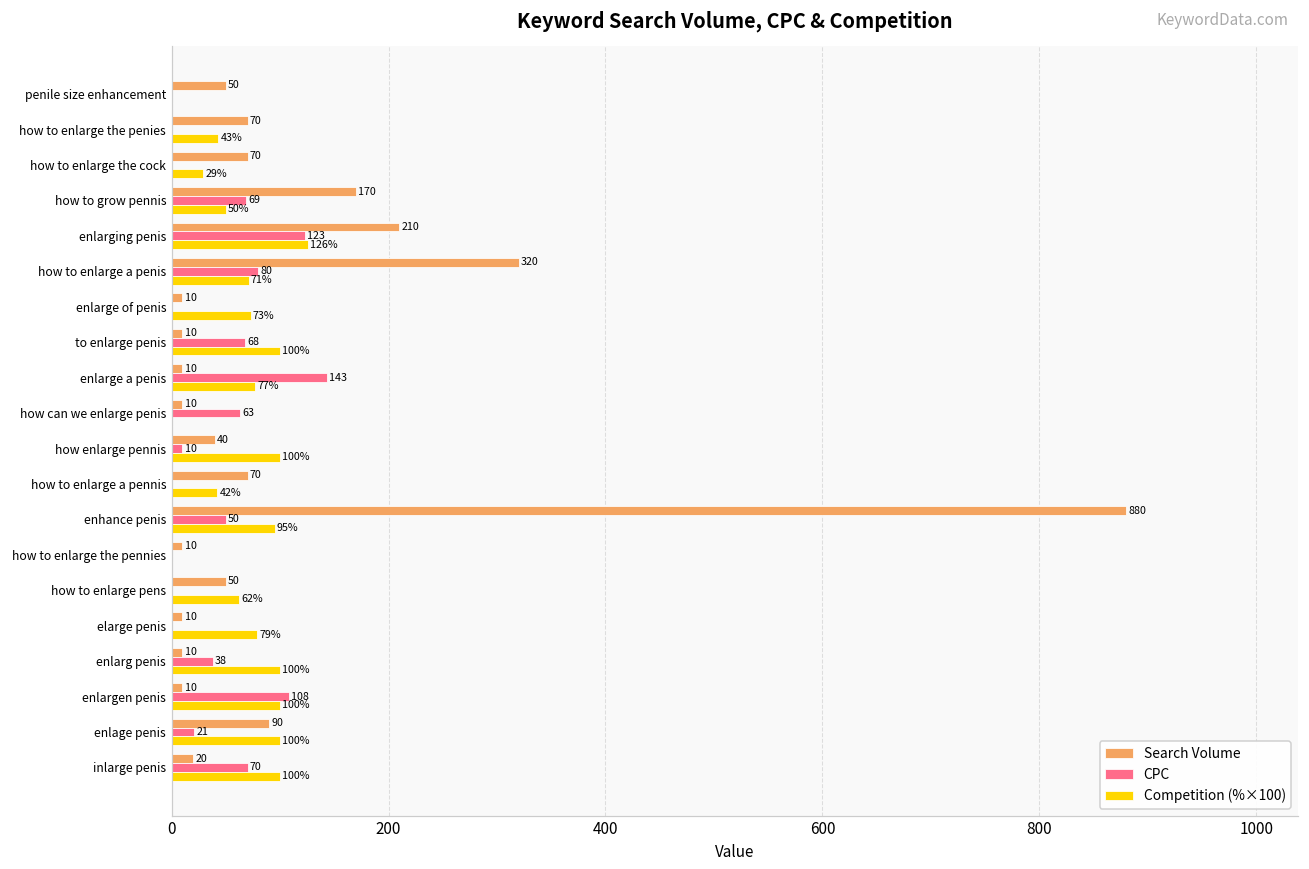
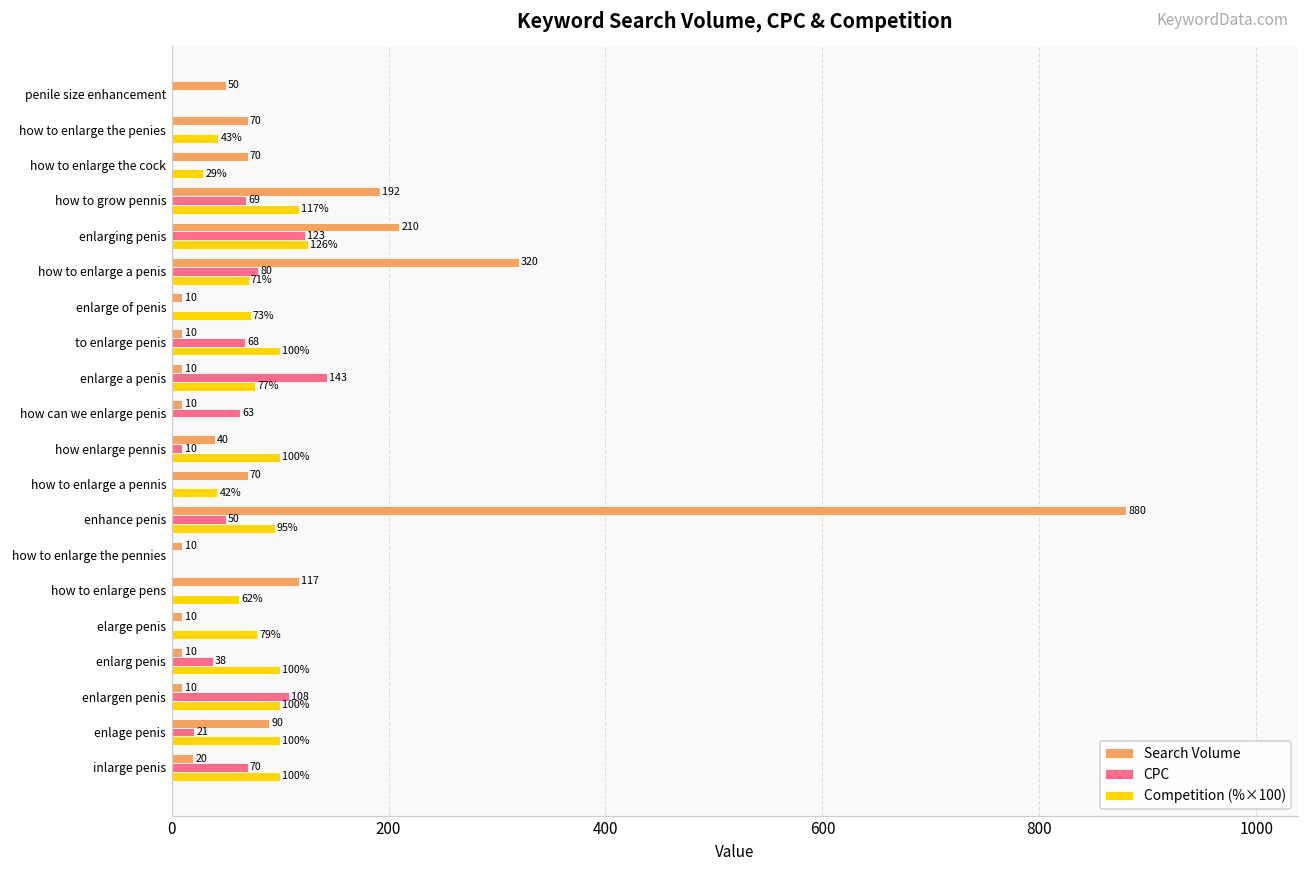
  {
    "Search Volume": {
      "penile size enhancement": "50",
      "how to enlarge the penies": "70",
      "how to enlarge the cock": "70",
-     "how to grow pennis": "170",
+     "how to grow pennis": "192",
      "enlarging penis": "210",
      "how to enlarge a penis": "320",
      "enlarge of penis": "10",
      "to enlarge penis": "10",
      "enlarge a penis": "10",
      "how can we enlarge penis": "10",
      "how enlarge pennis": "40",
      "how to enlarge a pennis": "70",
      "enhance penis": "880",
      "how to enlarge the pennies": "10",
-     "how to enlarge pens": "50",
+     "how to enlarge pens": "117",
      "elarge penis": "10",
      "enlarg penis": "10",
      "enlargen penis": "10",
      "enlage penis": "90",
      "inlarge penis": "20"
    },
    "CPC": {
      "how to grow pennis": "69",
      "to enlarge penis": "68",
      "enlarge a penis": "143",
      "how can we enlarge penis": "63",
      "how enlarge pennis": "10",
      "enhance penis": "50",
      "enlarg penis": "38",
      "enlage penis": "21",
      "inlarge penis": "70"
    },
    "Competition (%×100)": {
      "how to enlarge the penies": "43%",
      "how to enlarge the cock": "29%",
-     "how to grow pennis": "50%",
+     "how to grow pennis": "117%",
      "enlarging penis": "126%",
      "how to enlarge a penis": "71%",
      "enlarge of penis": "73%",
      "to enlarge penis": "100%",
      "enlarge a penis": "77%",
      "how enlarge pennis": "100%",
      "how to enlarge a pennis": "42%",
      "enhance penis": "95%",
      "how to enlarge pens": "62%",
      "elarge penis": "79%",
      "enlarg penis": "100%",
      "enlargen penis": "100%",
      "enlage penis": "100%",
      "inlarge penis": "100%"
    }
  }
